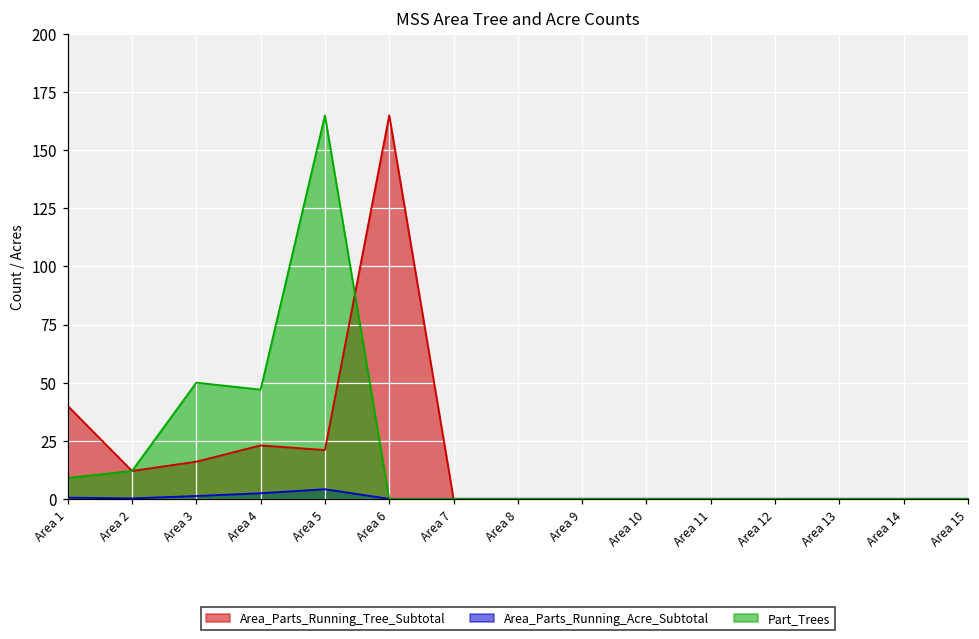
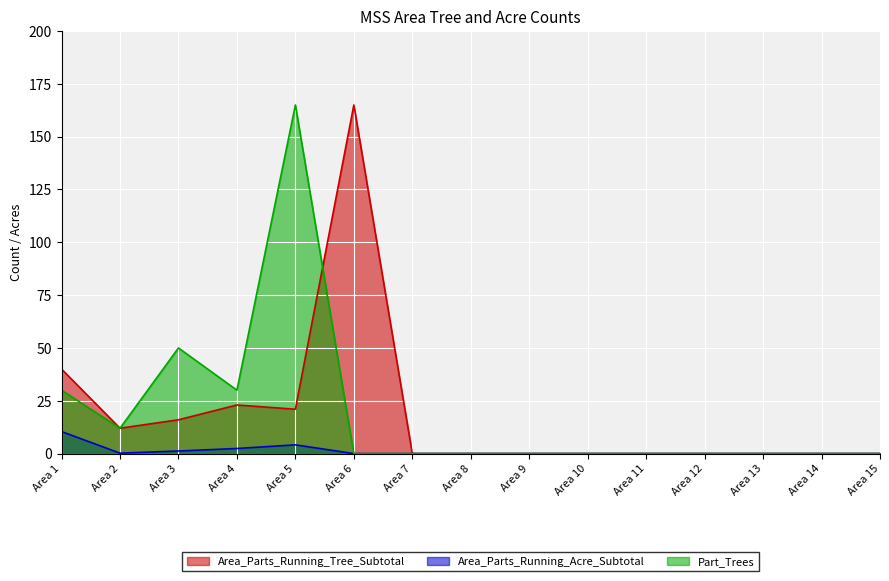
  {
    "Area_Parts_Running_Tree_Subtotal": {
      "Area 1": 40,
      "Area 3": 16,
      "Area 4": 23,
      "Area 5": 21,
      "Area 6": 165
    },
    "Area_Parts_Running_Acre_Subtotal": {
-     "Area 1": 1,
+     "Area 1": 10,
      "Area 2": 0,
      "Area 3": 1,
      "Area 4": 2,
      "Area 5": 4
    },
    "Part_Trees": {
-     "Area 1": 9,
+     "Area 1": 30,
      "Area 3": 50,
-     "Area 4": 47,
+     "Area 4": 30,
      "Area 5": 165
    }
  }
